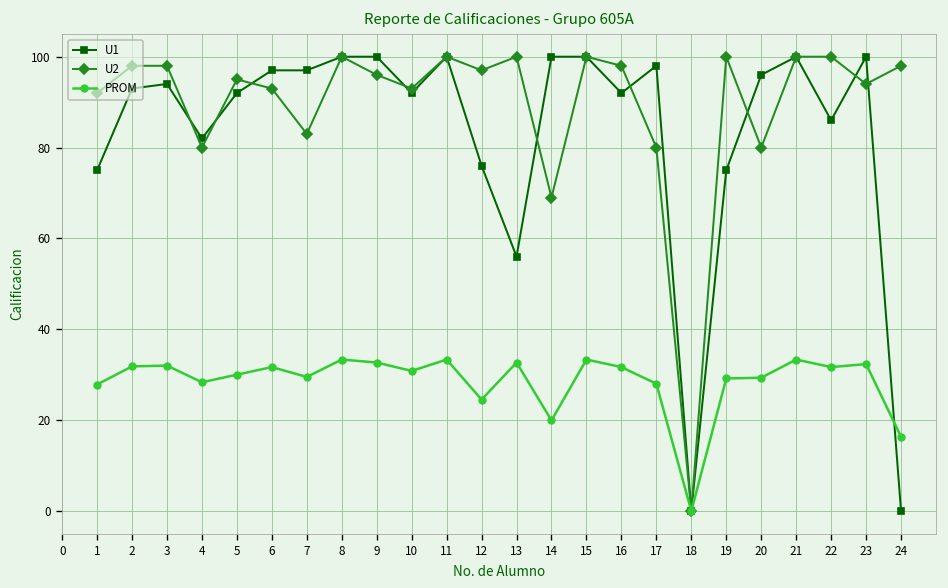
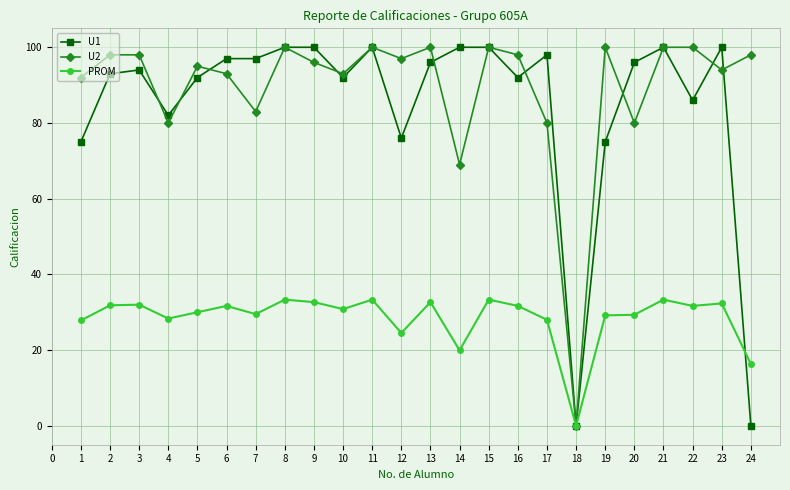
  {
    "U1": {
      "1": 75,
      "3": 94,
      "4": 82,
      "5": 92,
      "6": 97,
      "7": 97,
      "9": 100,
      "10": 92,
      "12": 76,
-     "13": 56,
+     "13": 96,
      "14": 100,
      "16": 92,
      "17": 98,
      "19": 75,
      "20": 96,
      "22": 86,
      "23": 100,
      "24": 0
    },
    "U2": {
      "3": 98,
      "4": 80,
      "5": 95,
      "6": 93,
      "7": 83,
      "9": 96,
      "10": 93,
      "12": 97,
      "13": 100,
      "14": 69,
      "16": 98,
      "17": 80,
      "19": 100,
      "20": 80,
      "22": 100,
      "23": 94,
      "24": 98
    },
    "PROM": {
      "1": 28,
      "2": 32,
      "3": 32,
      "4": 28,
      "5": 30,
      "6": 32,
      "7": 30,
      "8": 33,
      "9": 33,
      "10": 31,
      "11": 33,
      "12": 25,
      "13": 33,
      "14": 20,
      "15": 33,
      "16": 32,
      "17": 28,
      "19": 29,
      "20": 29,
      "21": 33,
      "22": 32,
      "23": 32,
      "24": 16
    }
  }
